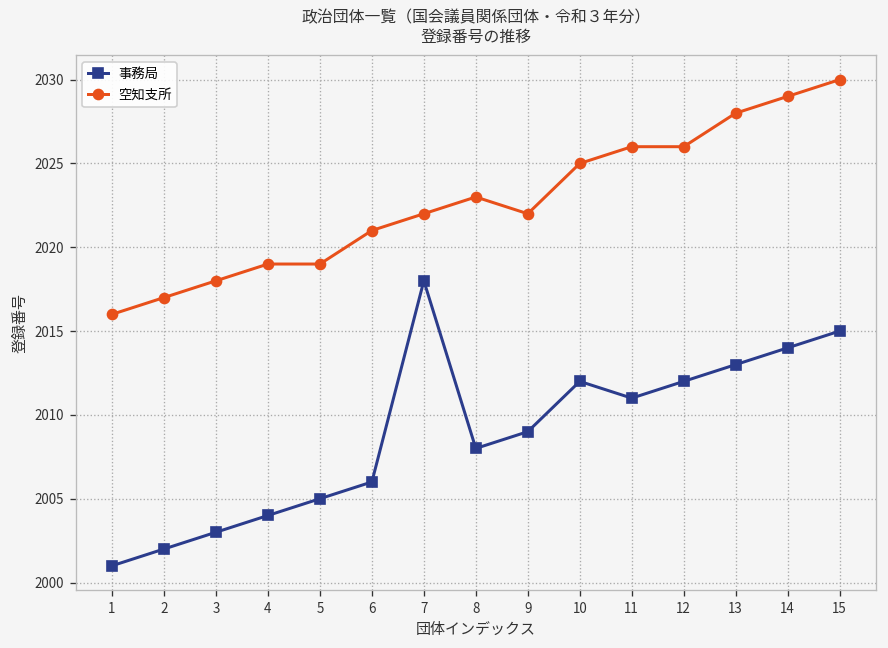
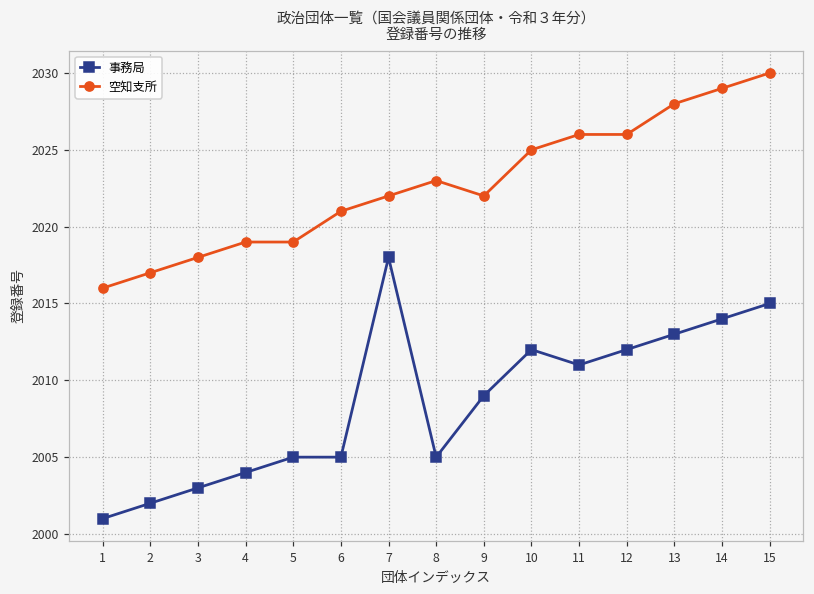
  {
    "事務局": {
      "1": 2001,
      "2": 2002,
      "3": 2003,
      "4": 2004,
      "5": 2005,
-     "6": 2006,
+     "6": 2005,
      "7": 2018,
-     "8": 2008,
+     "8": 2005,
      "9": 2009,
      "10": 2012,
      "11": 2011,
      "12": 2012,
      "13": 2013,
      "14": 2014,
      "15": 2015
    },
    "空知支所": {
      "1": 2016,
      "2": 2017,
      "3": 2018,
      "4": 2019,
      "5": 2019,
      "6": 2021,
      "7": 2022,
      "8": 2023,
      "9": 2022,
      "10": 2025,
      "11": 2026,
      "12": 2026,
      "13": 2028,
      "14": 2029,
      "15": 2030
    }
  }
